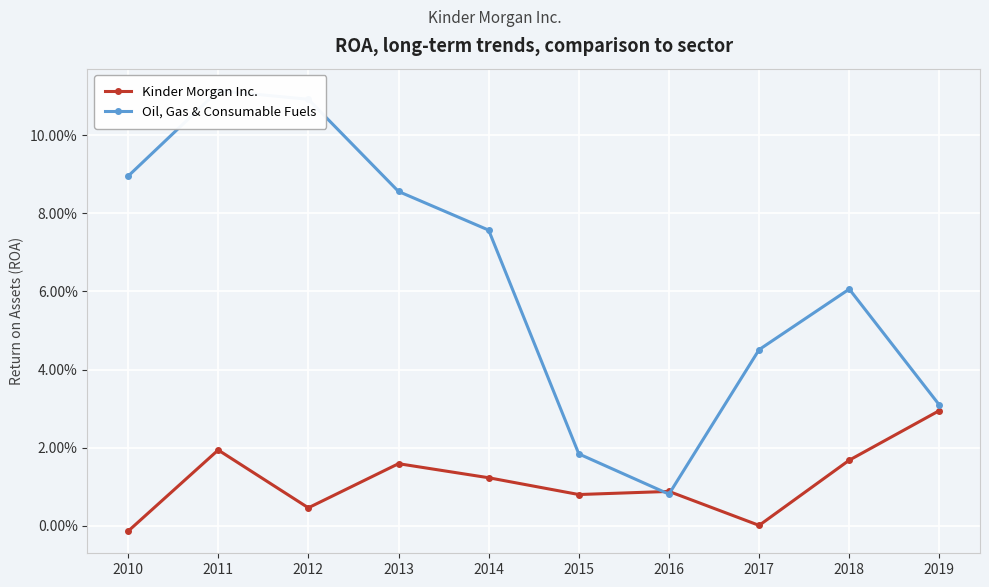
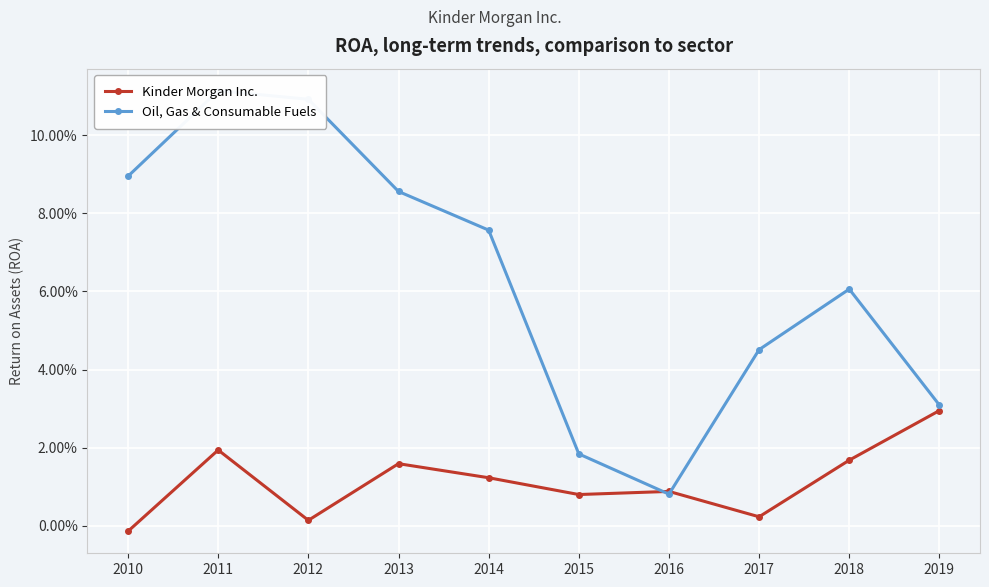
  {
    "Kinder Morgan Inc.": {
      "2010": "-0.1%",
      "2011": "1.9%",
-     "2012": "0.5%",
+     "2012": "0.1%",
      "2013": "1.6%",
      "2014": "1.2%",
      "2015": "0.8%",
      "2016": "0.9%",
-     "2017": "0.0%",
+     "2017": "0.2%",
      "2018": "1.7%",
      "2019": "2.9%"
    },
    "Oil, Gas & Consumable Fuels": {
      "2010": "9.0%",
      "2013": "8.6%",
      "2014": "7.6%",
      "2015": "1.8%",
      "2016": "0.8%",
      "2017": "4.5%",
      "2018": "6.1%",
      "2019": "3.1%"
    }
  }
